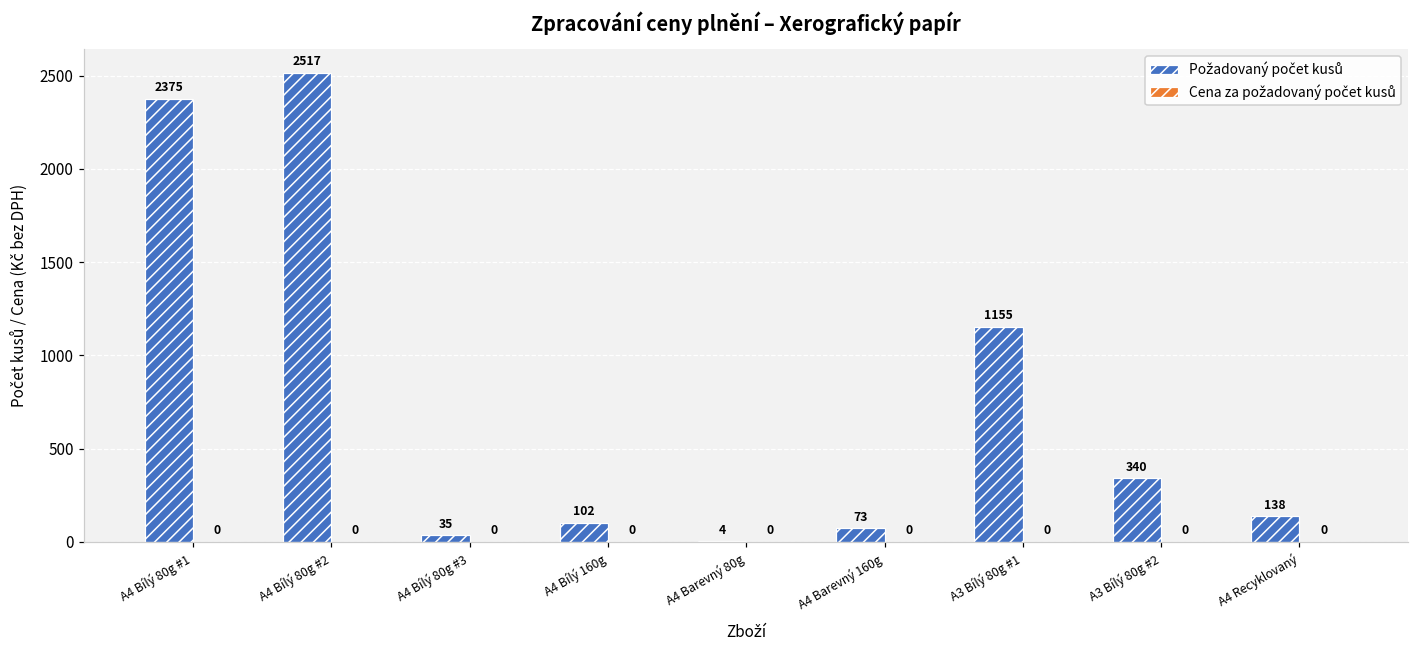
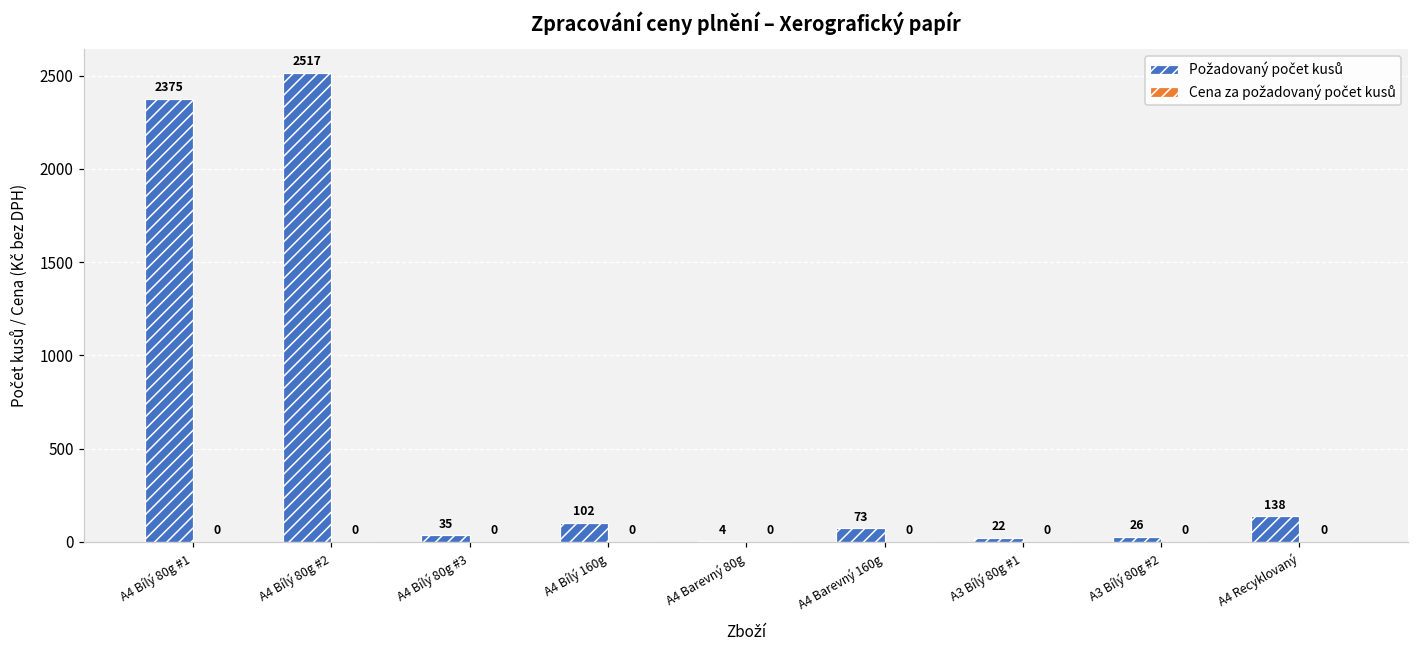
  {
    "Požadovaný počet kusů": {
      "A4 Bílý 80g #1": 2375,
      "A4 Bílý 80g #2": 2517,
      "A4 Bílý 80g #3": 35,
      "A4 Bílý 160g": 102,
      "A4 Barevný 80g": 4,
      "A4 Barevný 160g": 73,
-     "A3 Bílý 80g #1": 1155,
-     "A3 Bílý 80g #2": 340,
+     "A3 Bílý 80g #1": 22,
+     "A3 Bílý 80g #2": 26,
      "A4 Recyklovaný": 138
    },
    "Cena za požadovaný počet kusů": {
      "A4 Bílý 80g #1": 0,
      "A4 Bílý 80g #2": 0,
      "A4 Bílý 80g #3": 0,
      "A4 Bílý 160g": 0,
      "A4 Barevný 80g": 0,
      "A4 Barevný 160g": 0,
      "A3 Bílý 80g #1": 0,
      "A3 Bílý 80g #2": 0,
      "A4 Recyklovaný": 0
    }
  }
